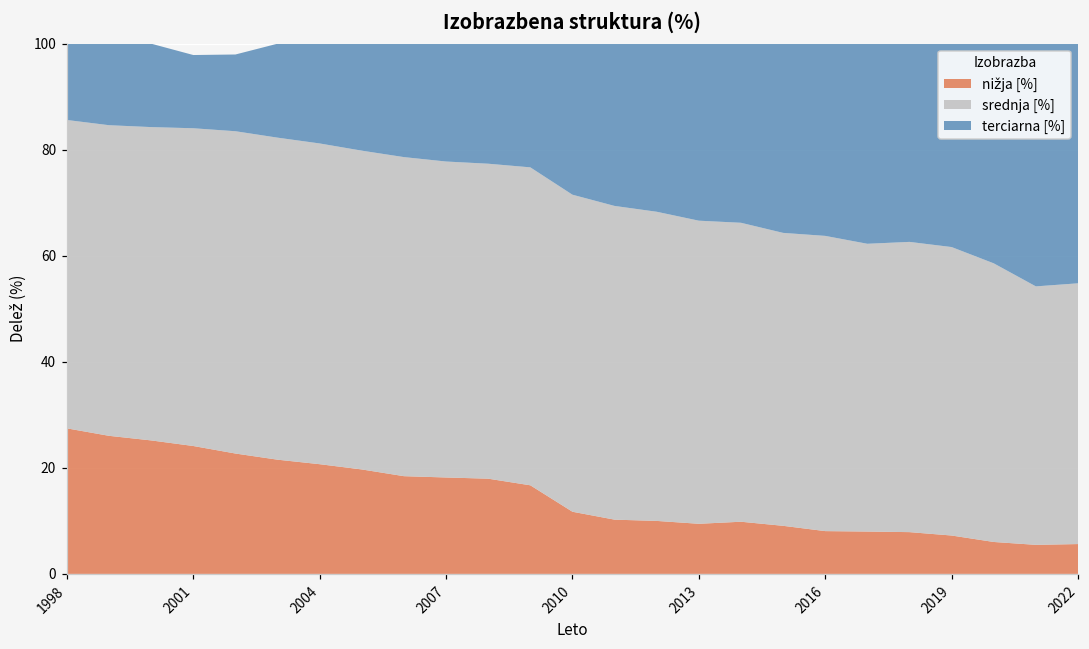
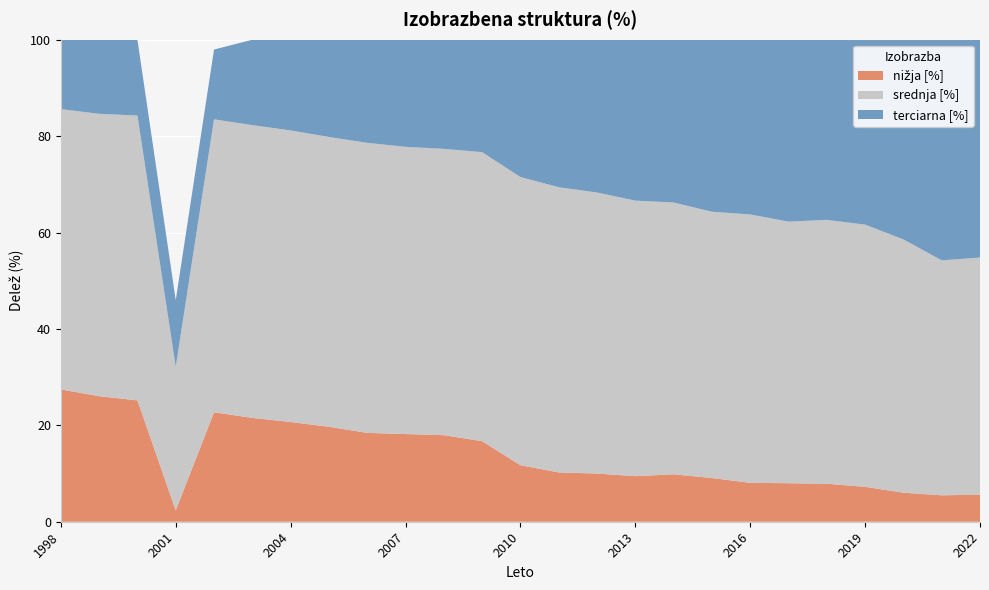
  {
    "nižja [%]": {
      "1998": 27,
-     "2001": 24,
+     "2001": 2,
      "2004": 21,
      "2007": 18,
      "2010": 12,
      "2013": 9,
      "2016": 8,
      "2019": 7,
      "2022": 6
    },
    "srednja [%]": {
      "1998": 58,
-     "2001": 60,
+     "2001": 30,
      "2004": 60,
      "2007": 60,
      "2010": 60,
      "2013": 57,
      "2016": 56,
      "2019": 54,
      "2022": 49
    },
    "terciarna [%]": {
      "1998": 14,
      "2001": 14,
      "2004": 19,
      "2007": 22,
      "2010": 28,
      "2013": 33,
      "2016": 36,
      "2019": 38,
      "2022": 45
    }
  }
